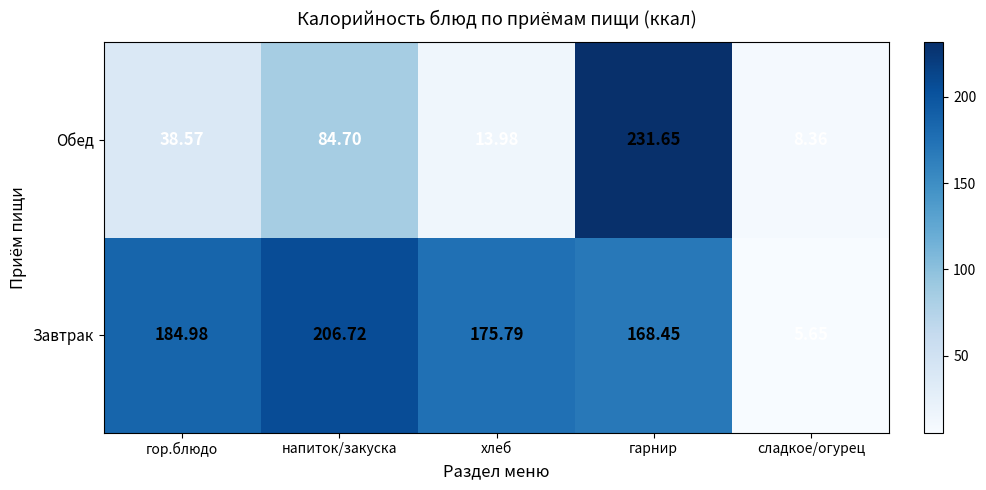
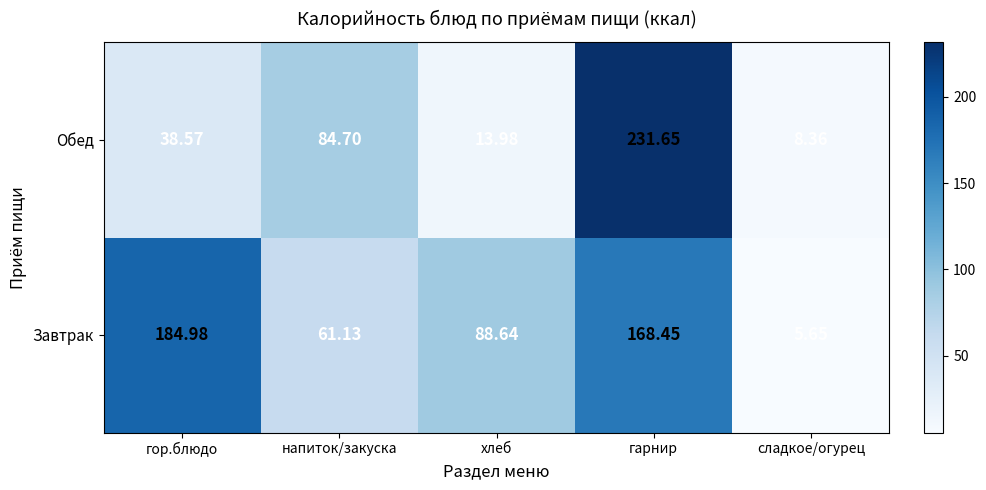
  {
    "Обед": {
      "напиток/закуска": 84.70,
      "гарнир": 231.65
    },
    "Завтрак": {
      "гор.блюдо": 184.98,
-     "напиток/закуска": 206.72,
-     "хлеб": 175.79,
+     "напиток/закуска": 61.13,
+     "хлеб": 88.64,
      "гарнир": 168.45
    }
  }
